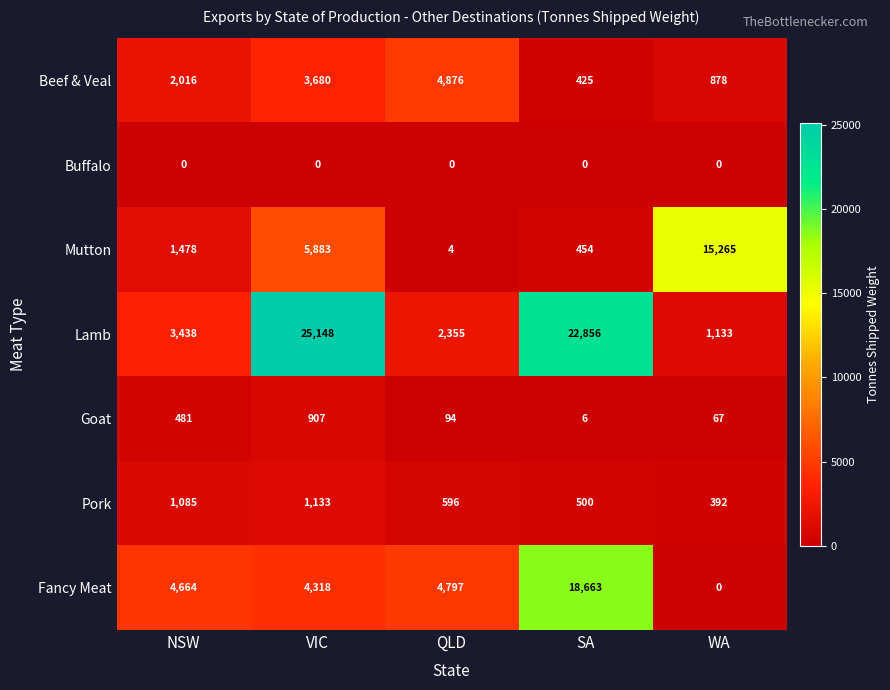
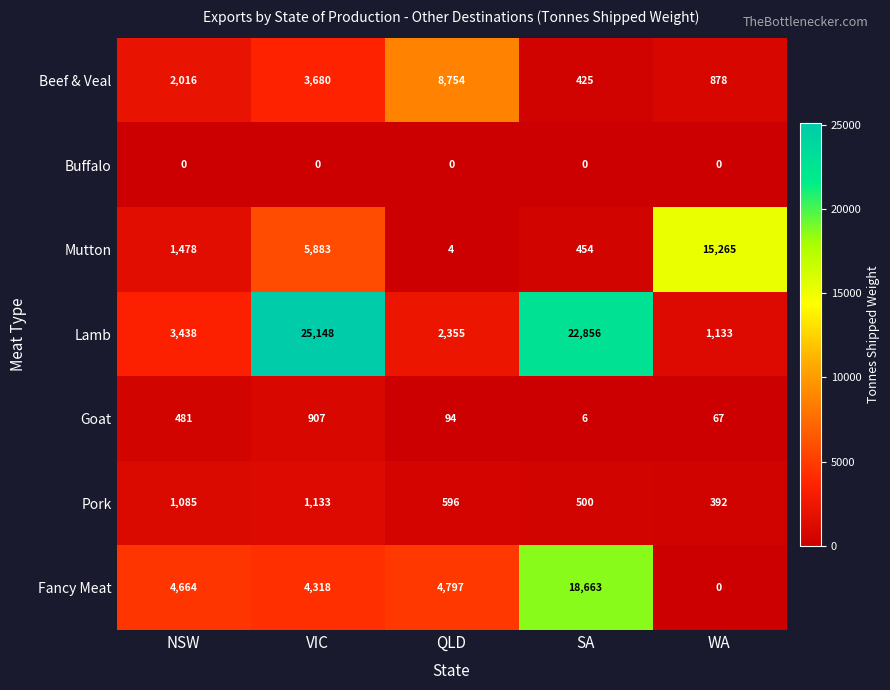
  {
    "Beef & Veal": {
      "NSW": "2,016",
      "VIC": "3,680",
-     "QLD": "4,876",
+     "QLD": "8,754",
      "SA": "425",
      "WA": "878"
    },
    "Buffalo": {
      "NSW": "0",
      "VIC": "0",
      "QLD": "0",
      "SA": "0",
      "WA": "0"
    },
    "Mutton": {
      "NSW": "1,478",
      "VIC": "5,883",
      "QLD": "4",
      "SA": "454",
      "WA": "15,265"
    },
    "Lamb": {
      "NSW": "3,438",
      "VIC": "25,148",
      "QLD": "2,355",
      "SA": "22,856",
      "WA": "1,133"
    },
    "Goat": {
      "NSW": "481",
      "VIC": "907",
      "QLD": "94",
      "SA": "6",
      "WA": "67"
    },
    "Pork": {
      "NSW": "1,085",
      "VIC": "1,133",
      "QLD": "596",
      "SA": "500",
      "WA": "392"
    },
    "Fancy Meat": {
      "NSW": "4,664",
      "VIC": "4,318",
      "QLD": "4,797",
      "SA": "18,663",
      "WA": "0"
    }
  }
